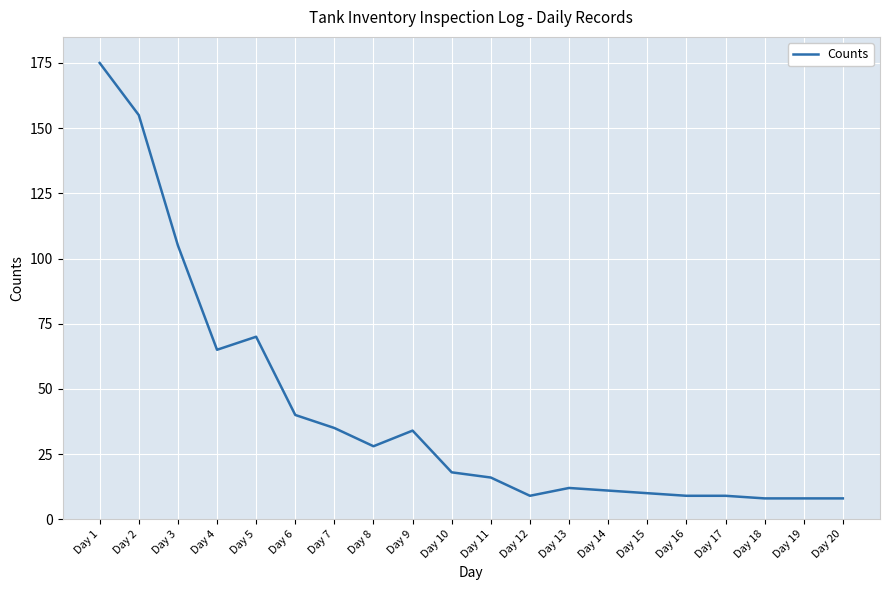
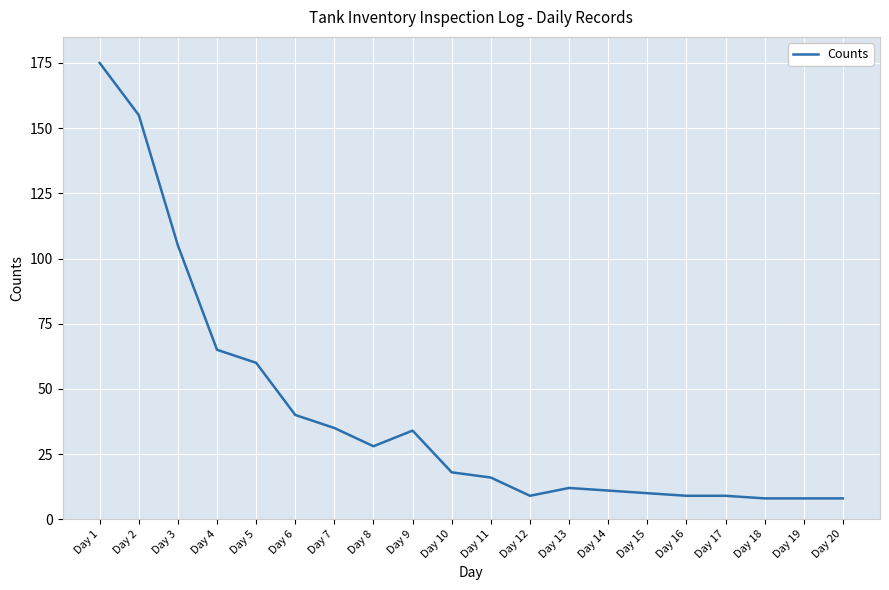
  {
    "Day 1": 175,
    "Day 2": 155,
    "Day 3": 105,
    "Day 4": 65,
-   "Day 5": 70,
+   "Day 5": 60,
    "Day 6": 40,
    "Day 7": 35,
    "Day 8": 28,
    "Day 9": 34,
    "Day 10": 18,
    "Day 11": 16,
    "Day 12": 9,
    "Day 13": 12,
    "Day 14": 11,
    "Day 15": 10,
    "Day 16": 9,
    "Day 17": 9,
    "Day 18": 8,
    "Day 19": 8,
    "Day 20": 8
  }
